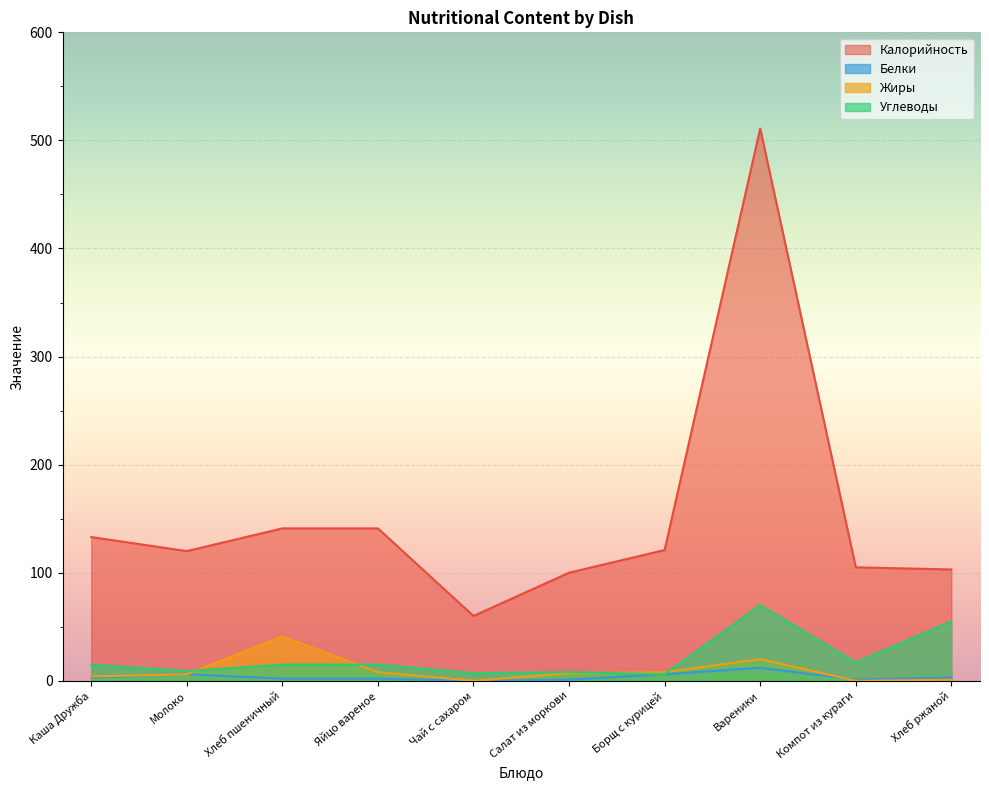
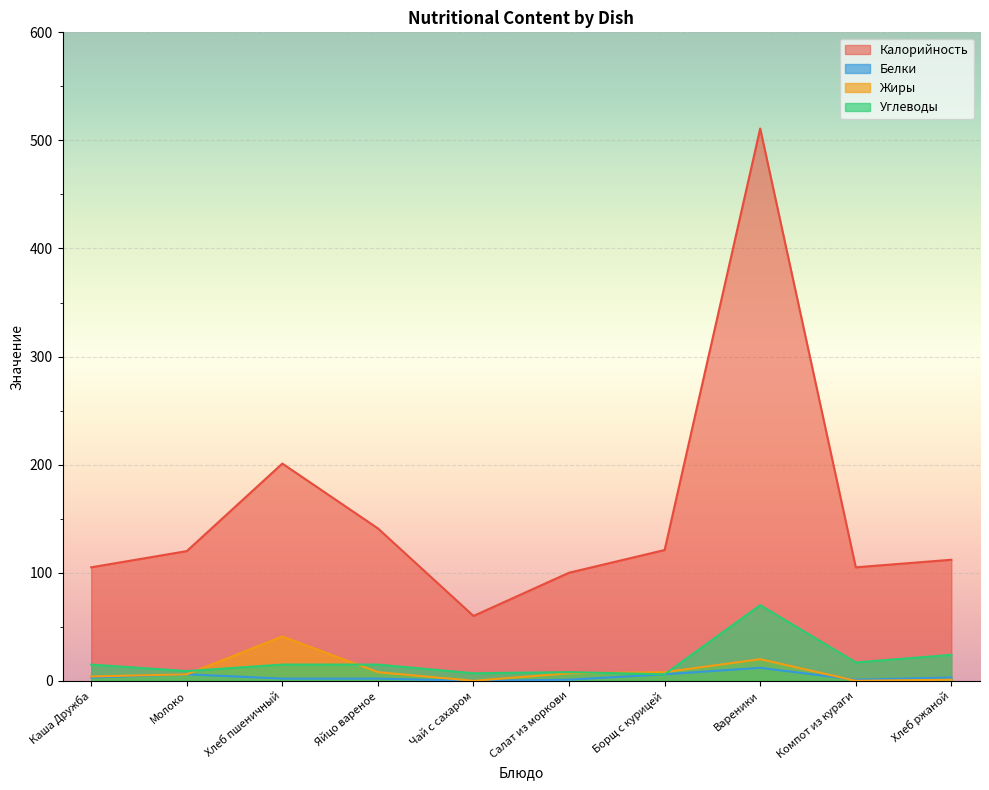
  {
    "Калорийность": {
-     "Каша Дружба": 133,
+     "Каша Дружба": 105,
      "Молоко": 120,
-     "Хлеб пшеничный": 141,
+     "Хлеб пшеничный": 201,
      "Яйцо вареное": 141,
      "Чай с сахаром": 60,
      "Салат из моркови": 100,
      "Борщ с курицей": 121,
      "Вареники": 511,
      "Компот из кураги": 105,
-     "Хлеб ржаной": 103
+     "Хлеб ржаной": 112
    },
    "Белки": {
      "Хлеб пшеничный": 2,
      "Яйцо вареное": 2,
      "Салат из моркови": 1,
      "Вареники": 12
    },
    "Жиры": {
      "Хлеб пшеничный": 41,
      "Яйцо вареное": 8,
      "Вареники": 20
    },
    "Углеводы": {
      "Каша Дружба": 15,
      "Молоко": 9,
      "Хлеб пшеничный": 15,
      "Яйцо вареное": 15,
      "Чай с сахаром": 7,
      "Вареники": 70,
      "Компот из кураги": 17,
-     "Хлеб ржаной": 55
+     "Хлеб ржаной": 24
    }
  }
